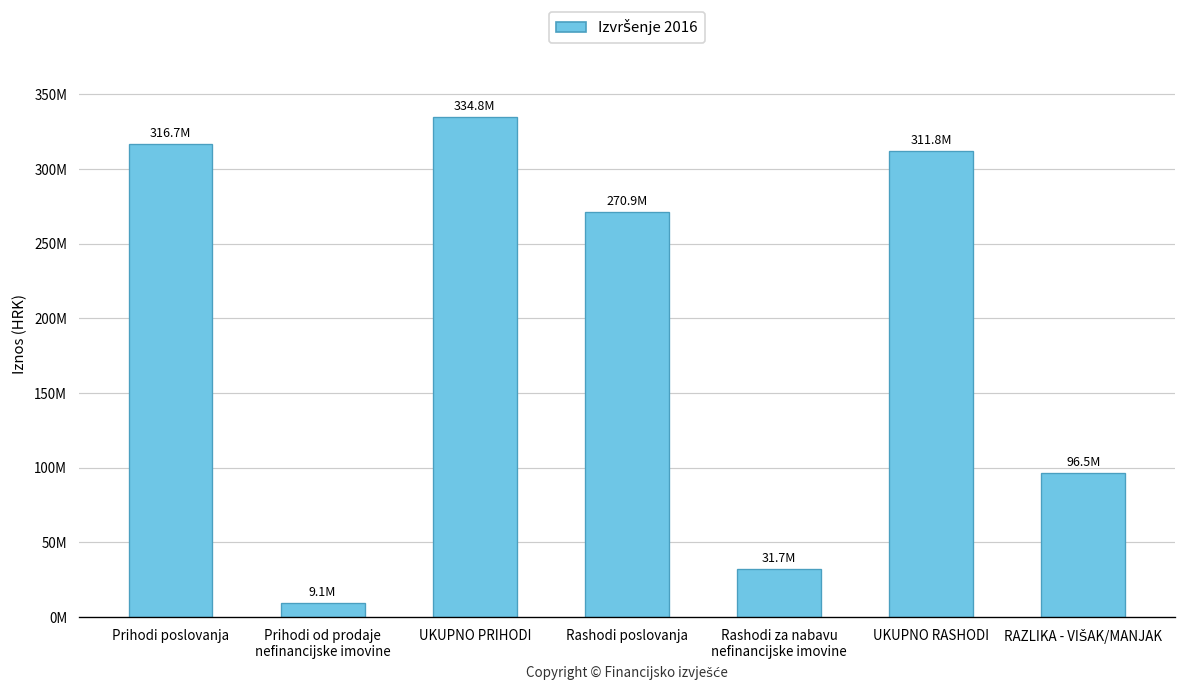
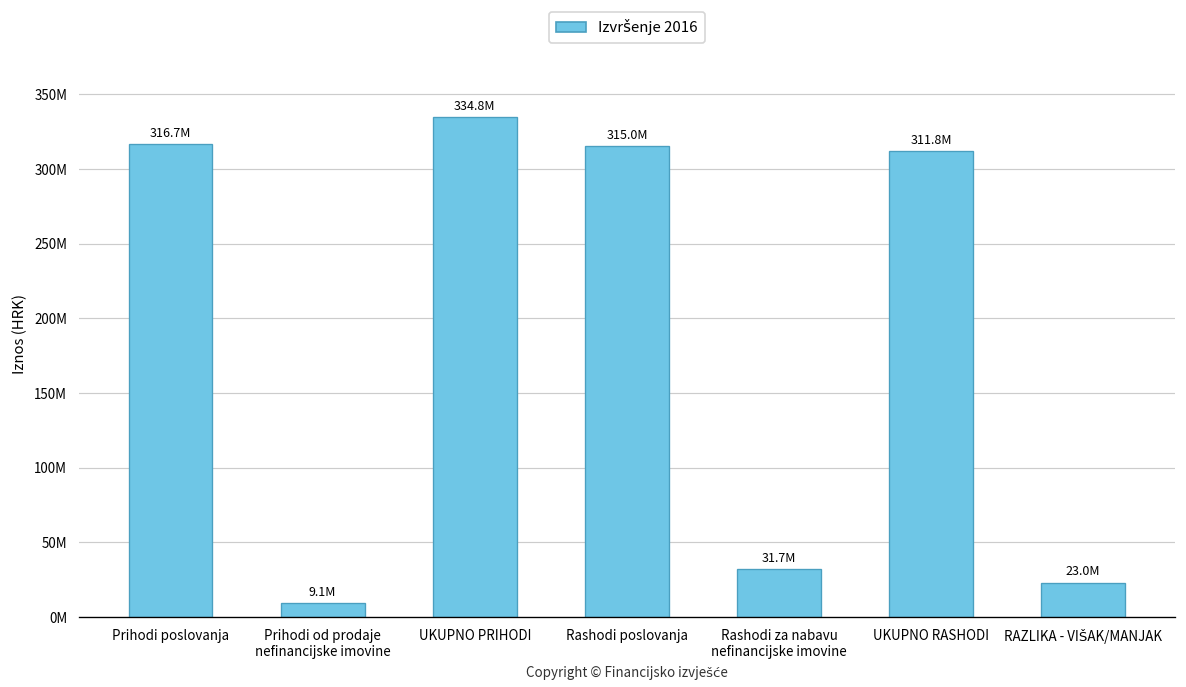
  {
    "Prihodi poslovanja": "316.7M",
    "Prihodi od prodaje nefinancijske imovine": "9.1M",
    "UKUPNO PRIHODI": "334.8M",
-   "Rashodi poslovanja": "270.9M",
+   "Rashodi poslovanja": "315.0M",
    "Rashodi za nabavu nefinancijske imovine": "31.7M",
    "UKUPNO RASHODI": "311.8M",
-   "RAZLIKA - VIŠAK/MANJAK": "96.5M"
+   "RAZLIKA - VIŠAK/MANJAK": "23.0M"
  }
